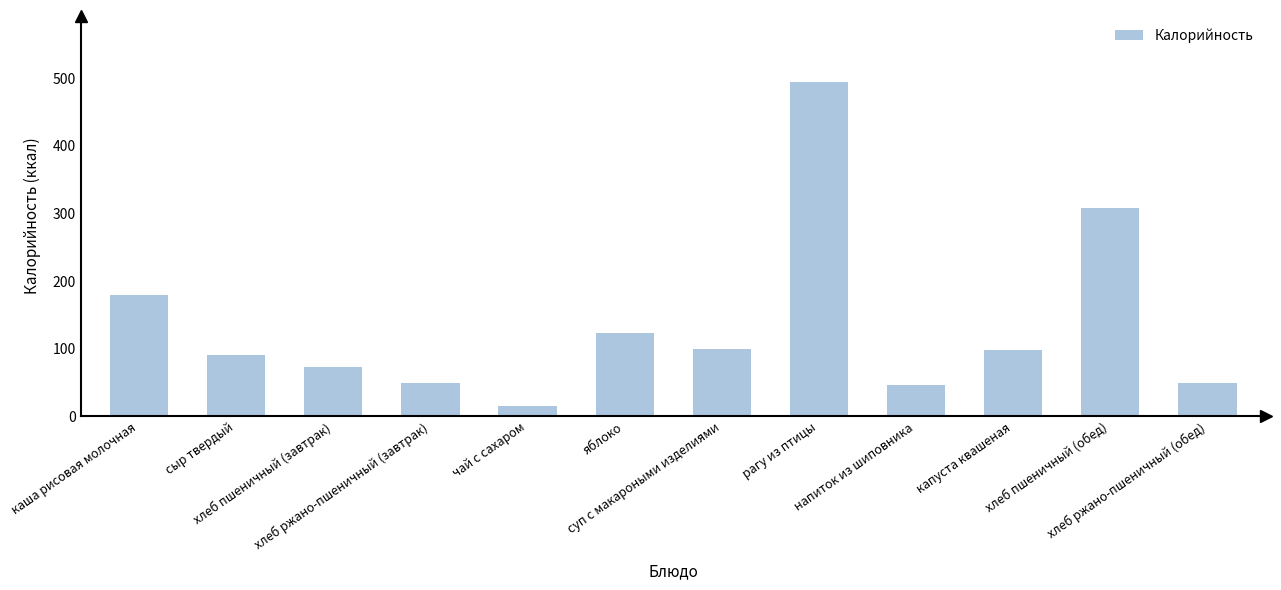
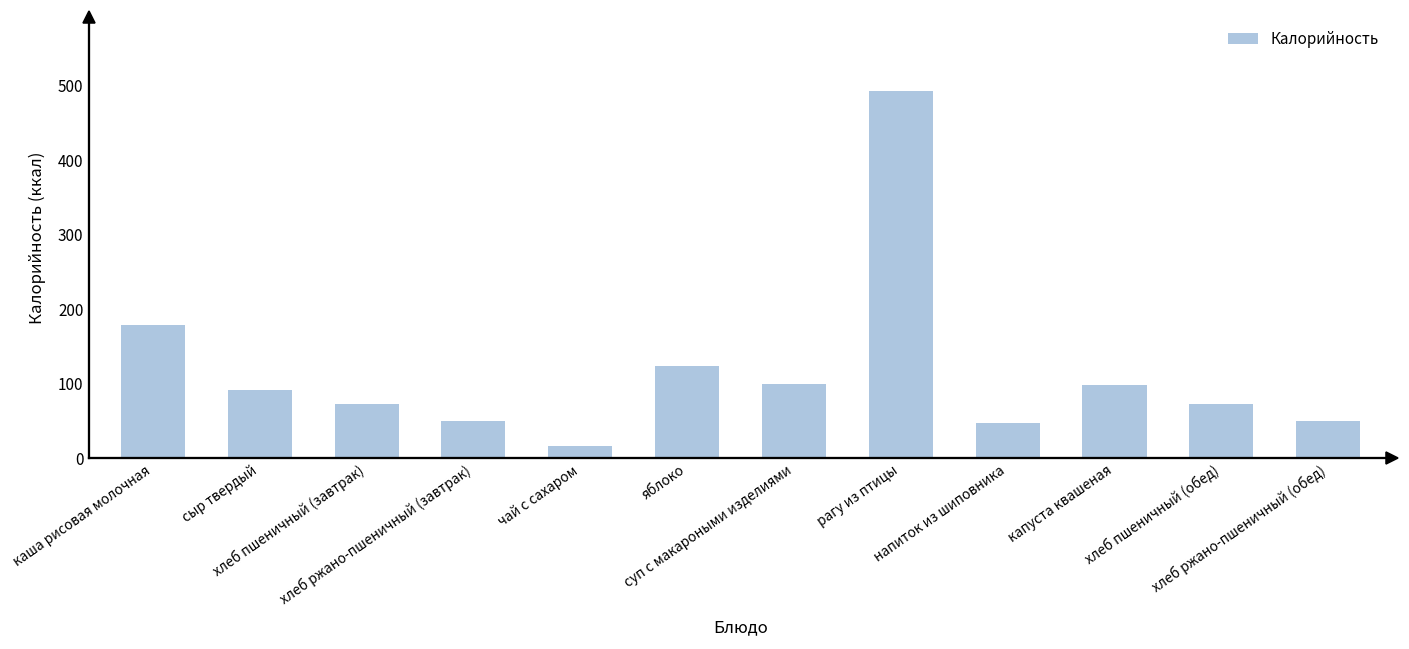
  {
    "каша рисовая молочная": 180,
    "сыр твердый": 90,
    "хлеб пшеничный (завтрак)": 70,
    "хлеб ржано-пшеничный (завтрак)": 50,
    "чай с сахаром": 20,
    "яблоко": 120,
    "суп с макароными изделиями": 100,
    "рагу из птицы": 490,
    "напиток из шиповника": 50,
    "капуста квашеная": 100,
-   "хлеб пшеничный (обед)": 310,
+   "хлеб пшеничный (обед)": 70,
    "хлеб ржано-пшеничный (обед)": 50
  }
